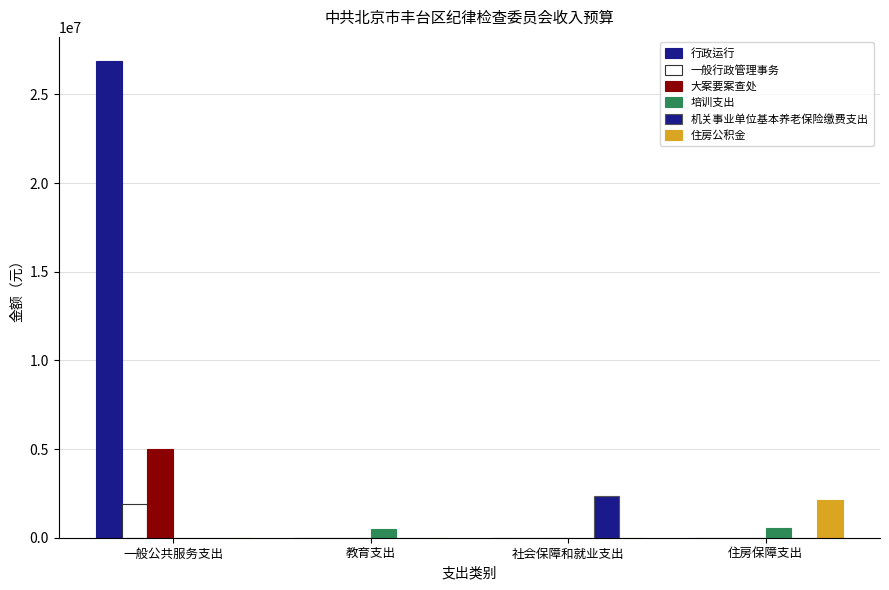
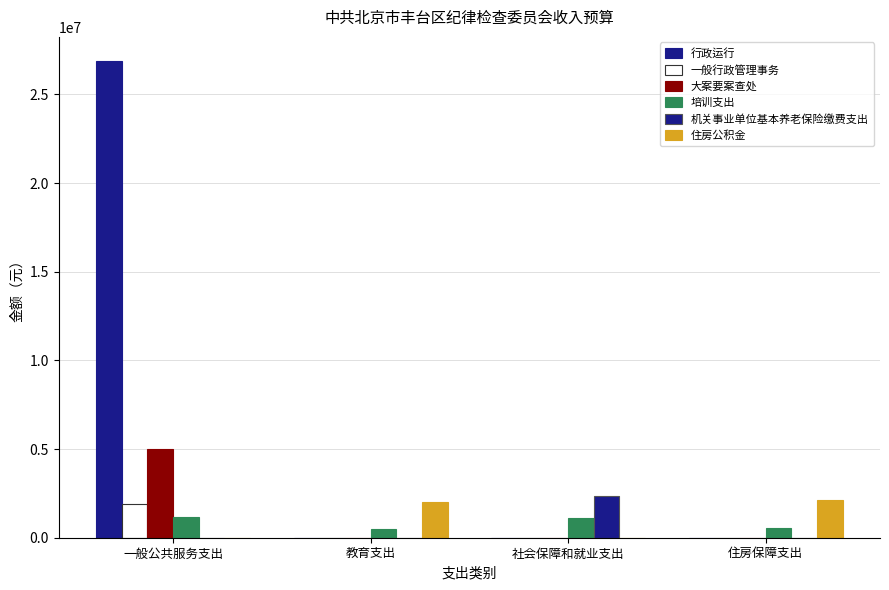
  {
    "一般行政管理事务": {
      "一般公共服务支出": 1900000,
      "教育支出": 0,
      "社会保障和就业支出": 0,
      "住房保障支出": 0
    },
    "大案要案查处": {
      "一般公共服务支出": 5000000,
      "教育支出": 0,
      "社会保障和就业支出": 0,
      "住房保障支出": 0
    },
    "培训支出": {
-     "一般公共服务支出": 0,
+     "一般公共服务支出": 1200000,
      "教育支出": 500000,
-     "社会保障和就业支出": 0,
+     "社会保障和就业支出": 1100000,
      "住房保障支出": 600000
    },
    "住房公积金": {
      "一般公共服务支出": 0,
-     "教育支出": 0,
+     "教育支出": 2000000,
      "社会保障和就业支出": 0,
      "住房保障支出": 2100000
    }
  }
